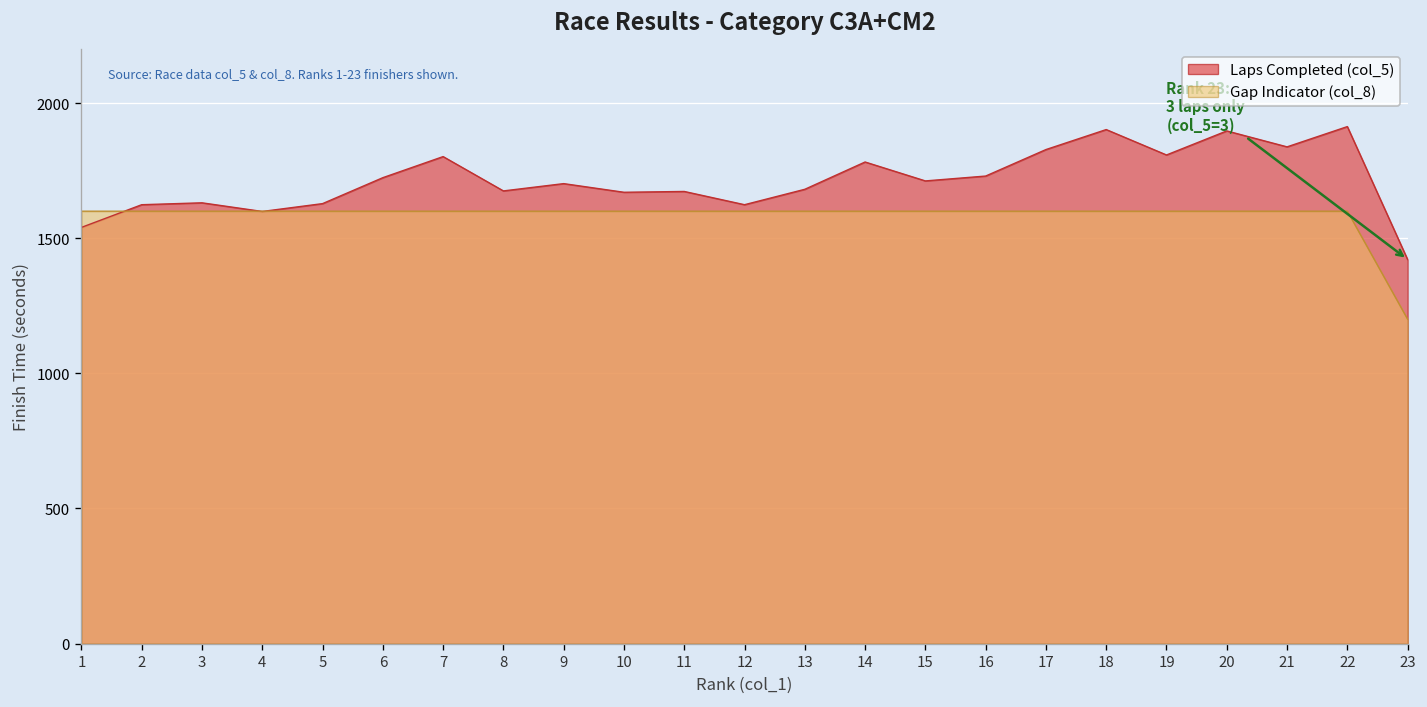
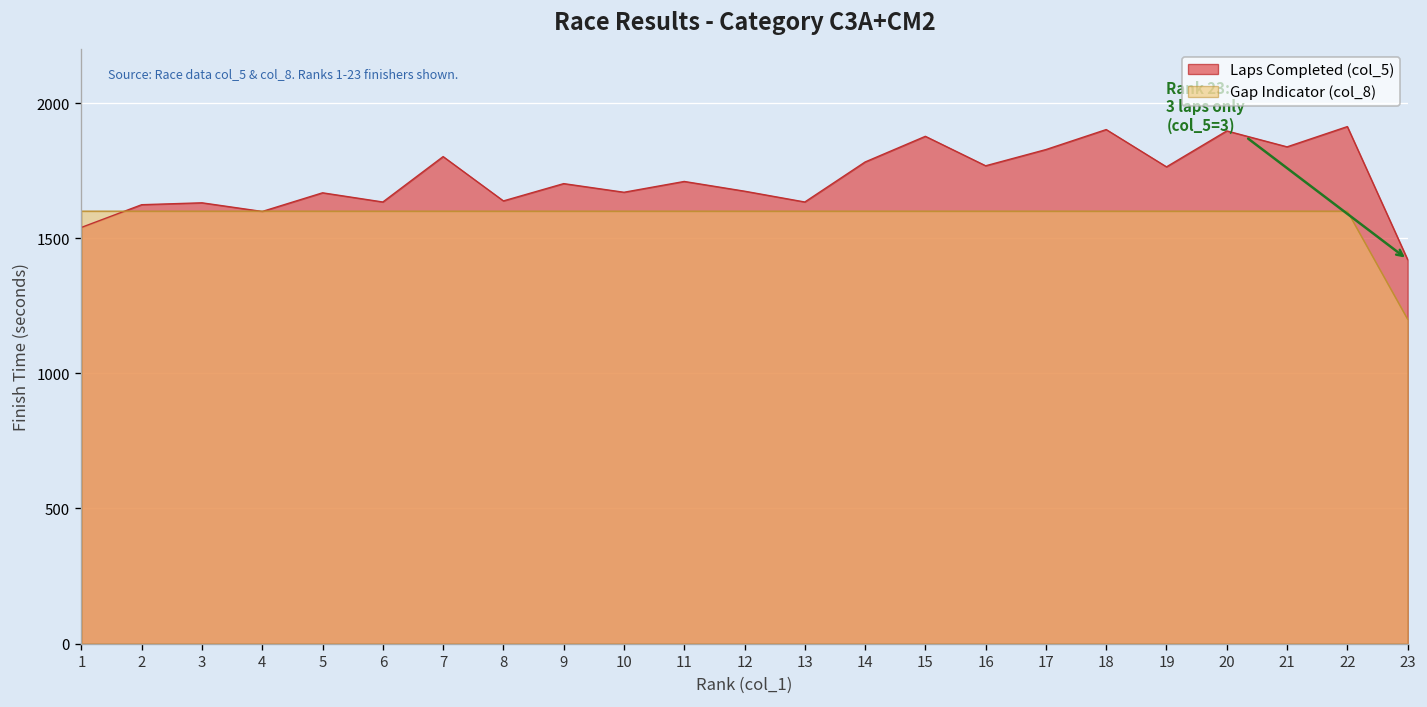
  {
    "Laps Completed (col_5)": {
      "1": 1540,
      "2": 1620,
      "3": 1630,
-     "5": 1630,
-     "6": 1720,
+     "5": 1670,
+     "6": 1630,
      "7": 1800,
-     "8": 1680,
+     "8": 1640,
      "9": 1700,
      "10": 1670,
-     "11": 1670,
-     "12": 1620,
-     "13": 1680,
+     "11": 1710,
+     "12": 1670,
+     "13": 1630,
      "14": 1780,
-     "15": 1710,
-     "16": 1730,
+     "15": 1880,
+     "16": 1770,
      "17": 1830,
      "18": 1900,
-     "19": 1810,
+     "19": 1760,
      "23": 1420
    },
    "Gap Indicator (col_8)": {
      "1": 1600,
      "2": 1600,
      "3": 1600,
      "5": 1600,
      "6": 1600,
      "7": 1600,
      "8": 1600,
      "9": 1600,
      "10": 1600,
      "11": 1600,
      "12": 1600,
      "13": 1600,
      "14": 1600,
      "15": 1600,
      "16": 1600,
      "17": 1600,
      "18": 1600,
      "23": 1200
    }
  }
